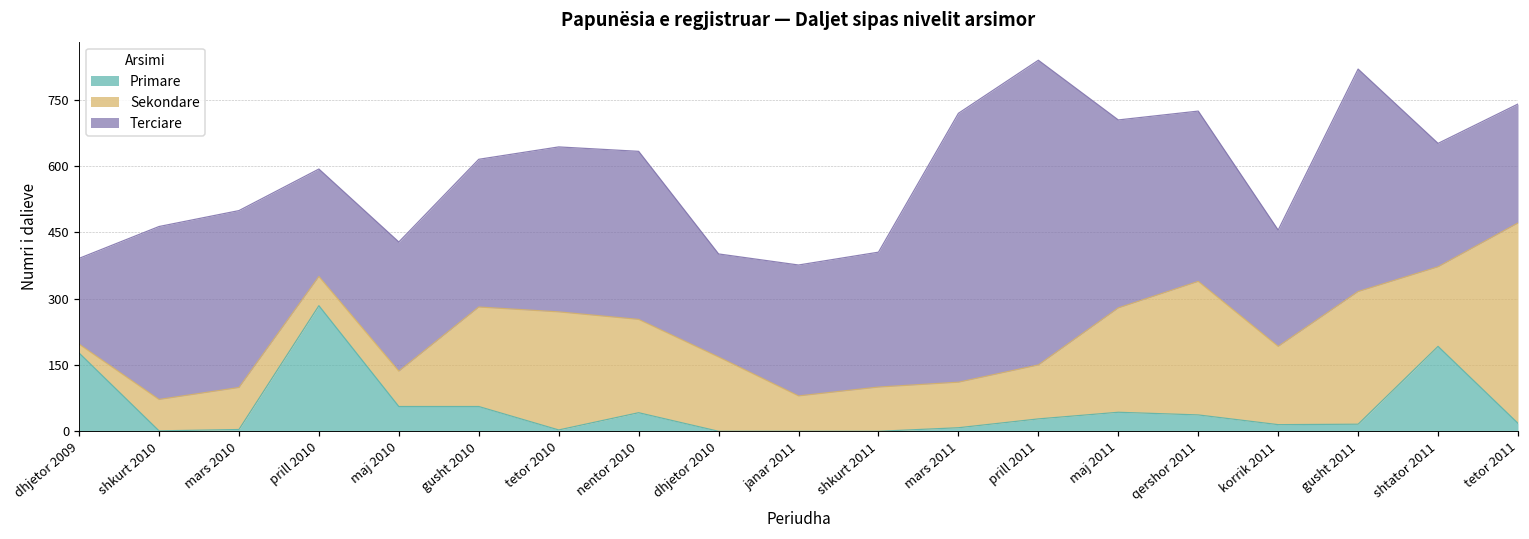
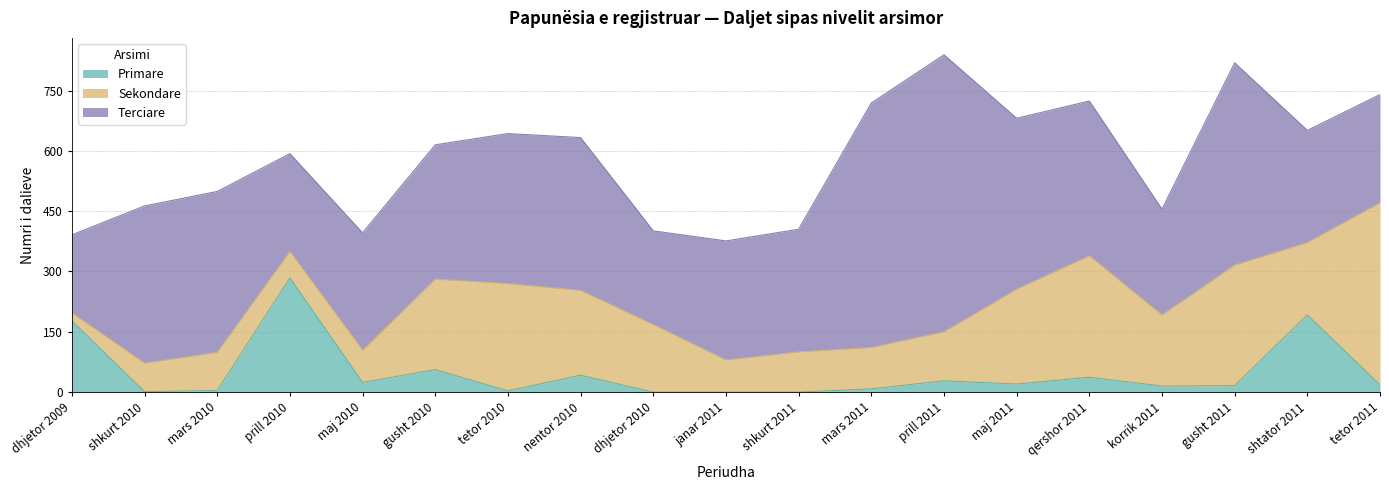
  {
    "Primare": {
      "dhjetor 2009": 180,
      "shkurt 2010": 0,
      "mars 2010": 0,
      "prill 2010": 280,
-     "maj 2010": 60,
+     "maj 2010": 20,
      "gusht 2010": 60,
      "tetor 2010": 0,
      "nentor 2010": 40,
      "dhjetor 2010": 0,
      "janar 2011": 0,
      "shkurt 2011": 0,
      "mars 2011": 10,
      "prill 2011": 30,
-     "maj 2011": 40,
+     "maj 2011": 20,
      "qershor 2011": 40,
      "korrik 2011": 20,
      "gusht 2011": 20,
      "shtator 2011": 190,
      "tetor 2011": 20
    },
    "Sekondare": {
      "dhjetor 2009": 20,
      "shkurt 2010": 70,
      "mars 2010": 100,
      "prill 2010": 70,
      "maj 2010": 80,
      "gusht 2010": 230,
      "tetor 2010": 270,
      "nentor 2010": 210,
      "dhjetor 2010": 170,
      "janar 2011": 80,
      "shkurt 2011": 100,
      "mars 2011": 100,
      "prill 2011": 120,
      "maj 2011": 240,
      "qershor 2011": 300,
      "korrik 2011": 180,
      "gusht 2011": 300,
      "shtator 2011": 180,
      "tetor 2011": 450
    },
    "Terciare": {
      "dhjetor 2009": 190,
      "shkurt 2010": 390,
      "mars 2010": 400,
      "prill 2010": 240,
      "maj 2010": 290,
      "gusht 2010": 330,
      "tetor 2010": 370,
      "nentor 2010": 380,
      "dhjetor 2010": 230,
      "janar 2011": 300,
      "shkurt 2011": 310,
      "mars 2011": 610,
      "prill 2011": 690,
      "maj 2011": 430,
      "qershor 2011": 390,
      "korrik 2011": 260,
      "gusht 2011": 500,
      "shtator 2011": 280,
      "tetor 2011": 270
    }
  }
